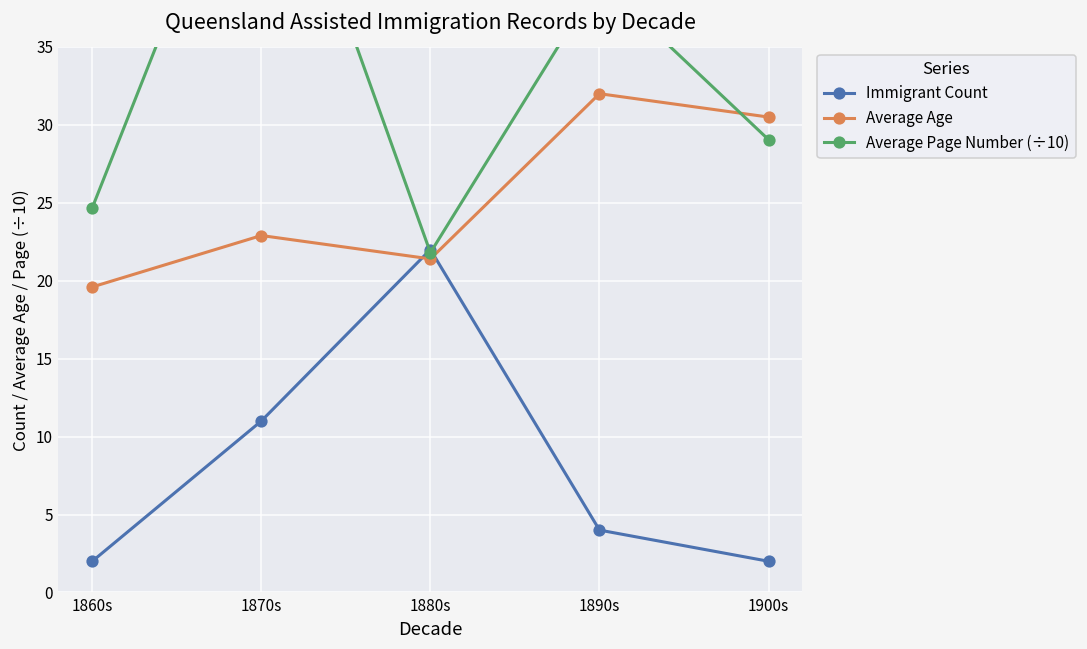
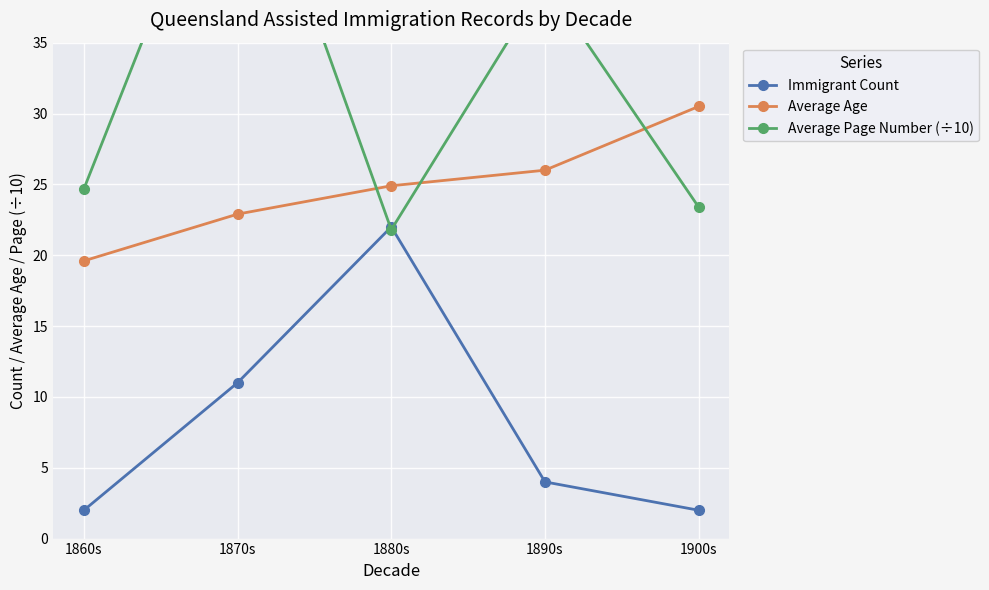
  {
    "Immigrant Count": {
      "1860s": 2.0,
      "1870s": 11.0,
      "1880s": 22.0,
      "1890s": 4.0,
      "1900s": 2.0
    },
    "Average Age": {
      "1860s": 19.6,
      "1870s": 22.9,
-     "1880s": 21.4,
-     "1890s": 32,
+     "1880s": 24.9,
+     "1890s": 26,
      "1900s": 30.5
    },
    "Average Page Number (÷10)": {
      "1860s": 24.7,
      "1880s": 21.8,
-     "1900s": 29.1
+     "1900s": 23.4
    }
  }
